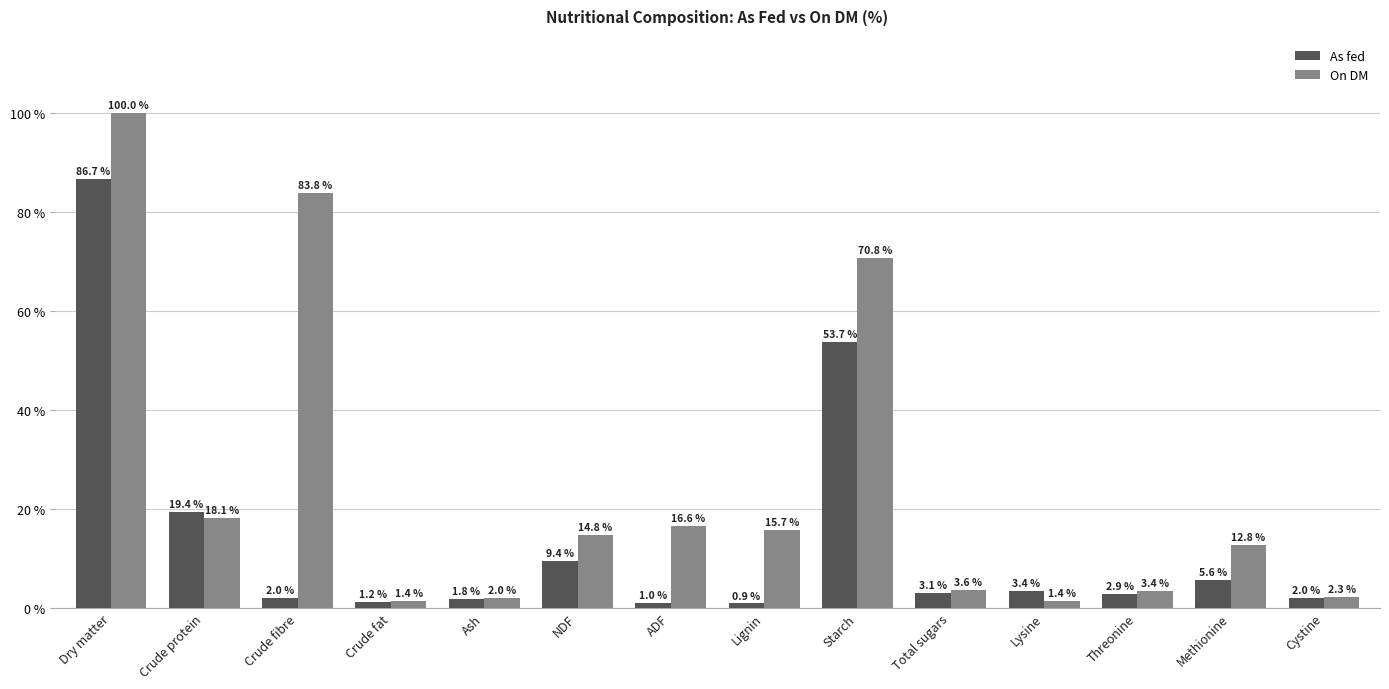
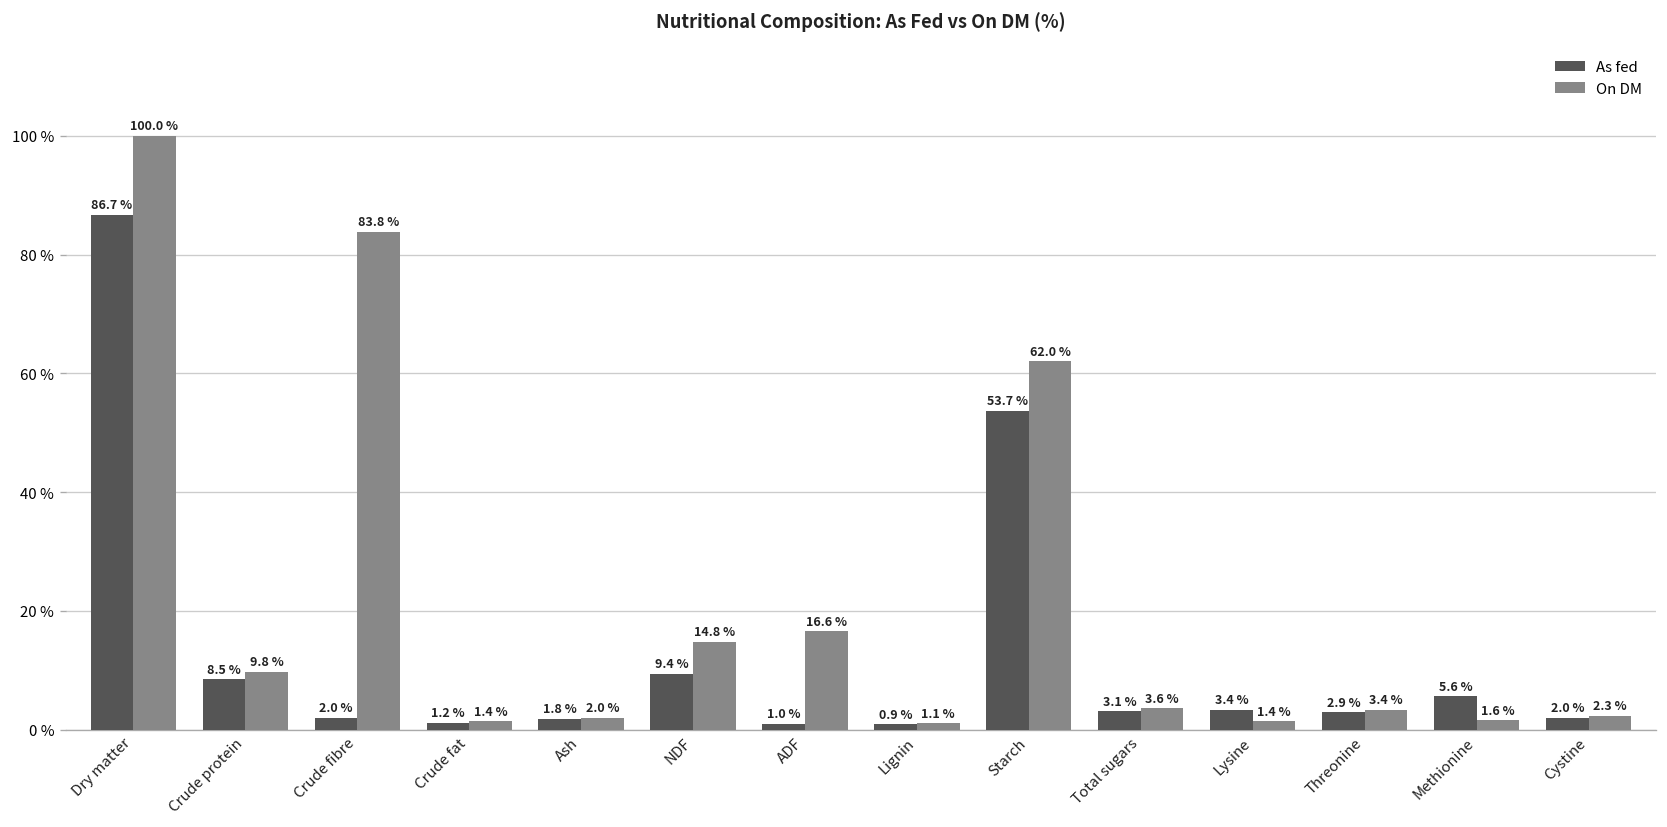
  {
    "As fed": {
      "Dry matter": "86.7 %",
-     "Crude protein": "19.4 %",
+     "Crude protein": "8.5 %",
      "Crude fibre": "2.0 %",
      "Crude fat": "1.2 %",
      "Ash": "1.8 %",
      "NDF": "9.4 %",
      "ADF": "1.0 %",
      "Lignin": "0.9 %",
      "Starch": "53.7 %",
      "Total sugars": "3.1 %",
      "Lysine": "3.4 %",
      "Threonine": "2.9 %",
      "Methionine": "5.6 %",
      "Cystine": "2.0 %"
    },
    "On DM": {
      "Dry matter": "100.0 %",
-     "Crude protein": "18.1 %",
+     "Crude protein": "9.8 %",
      "Crude fibre": "83.8 %",
      "Crude fat": "1.4 %",
      "Ash": "2.0 %",
      "NDF": "14.8 %",
      "ADF": "16.6 %",
-     "Lignin": "15.7 %",
-     "Starch": "70.8 %",
+     "Lignin": "1.1 %",
+     "Starch": "62.0 %",
      "Total sugars": "3.6 %",
      "Lysine": "1.4 %",
      "Threonine": "3.4 %",
-     "Methionine": "12.8 %",
+     "Methionine": "1.6 %",
      "Cystine": "2.3 %"
    }
  }
